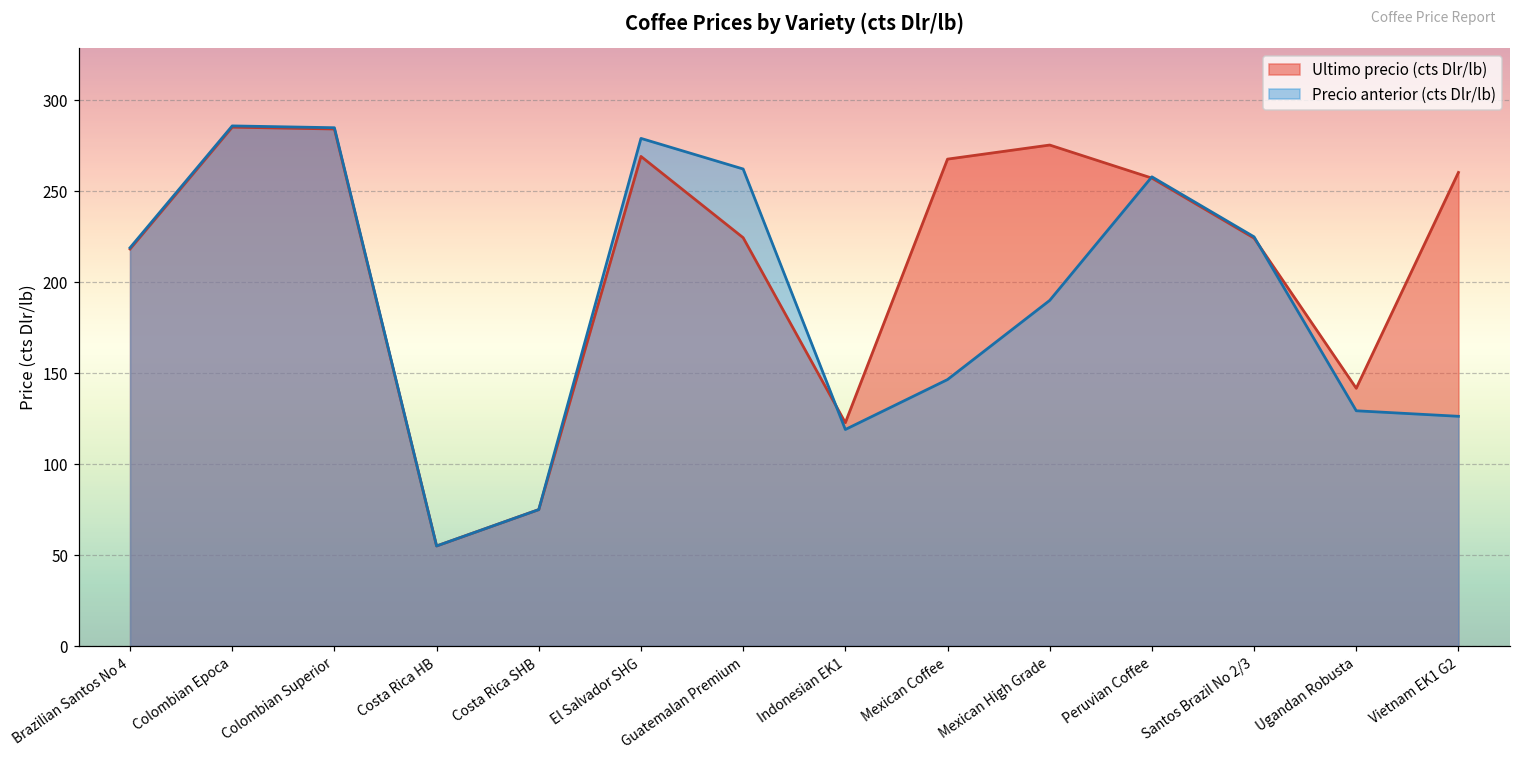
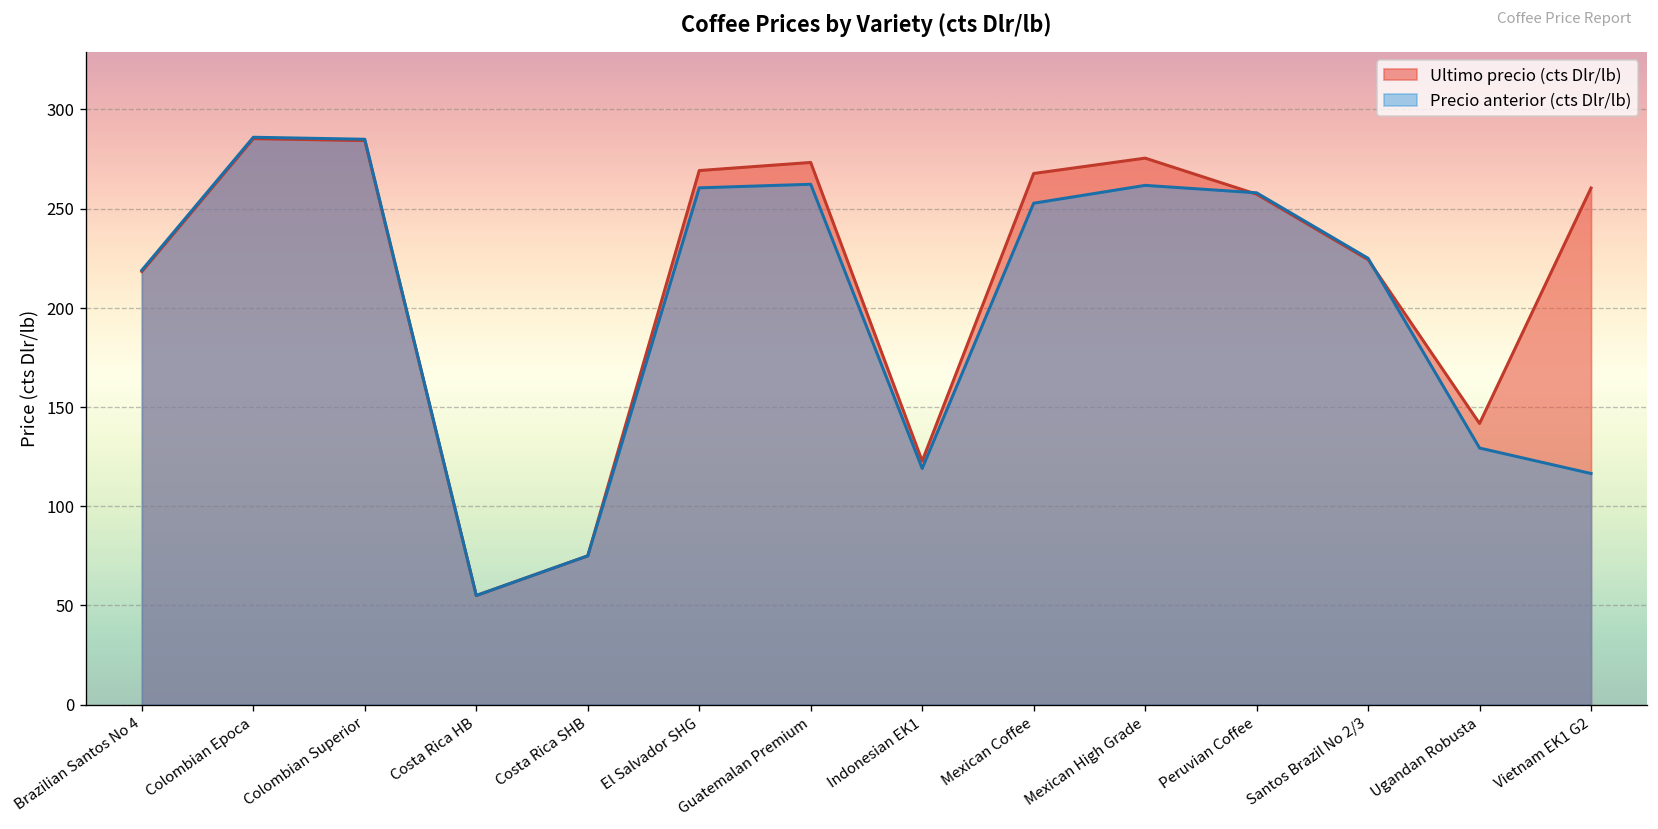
  {
    "Ultimo precio (cts Dlr/lb)": {
      "El Salvador SHG": 269,
-     "Guatemalan Premium": 225,
+     "Guatemalan Premium": 273,
      "Indonesian EK1": 123,
      "Mexican Coffee": 268,
      "Mexican High Grade": 275,
      "Ugandan Robusta": 142,
      "Vietnam EK1 G2": 260
    },
    "Precio anterior (cts Dlr/lb)": {
-     "El Salvador SHG": 279,
+     "El Salvador SHG": 260,
      "Guatemalan Premium": 262,
      "Indonesian EK1": 119,
-     "Mexican Coffee": 147,
-     "Mexican High Grade": 190,
+     "Mexican Coffee": 253,
+     "Mexican High Grade": 262,
      "Ugandan Robusta": 129,
-     "Vietnam EK1 G2": 126
+     "Vietnam EK1 G2": 116
    }
  }
